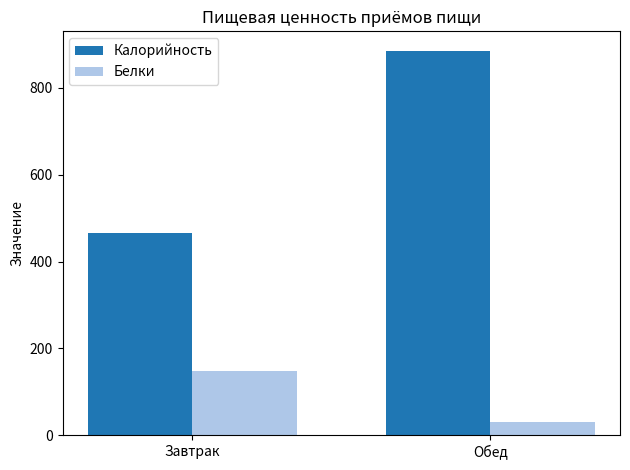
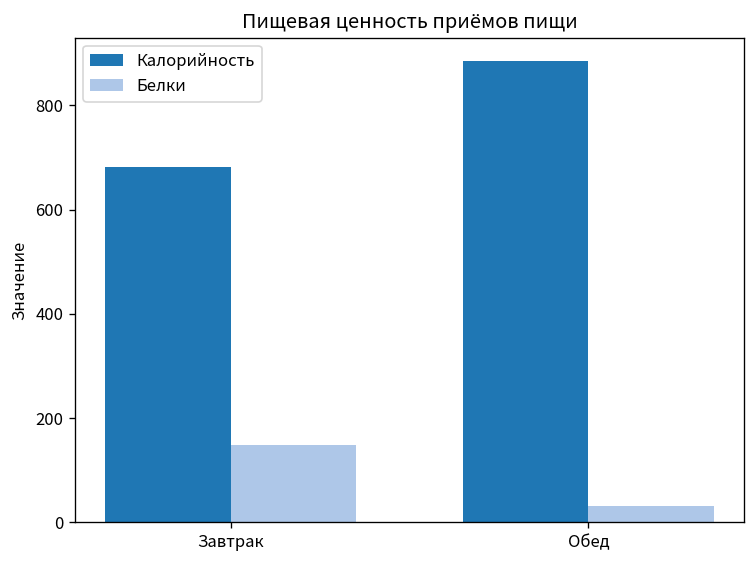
  {
    "Калорийность": {
-     "Завтрак": 470,
+     "Завтрак": 680,
      "Обед": 890
    },
    "Белки": {
      "Завтрак": 150,
      "Обед": 30
    }
  }
